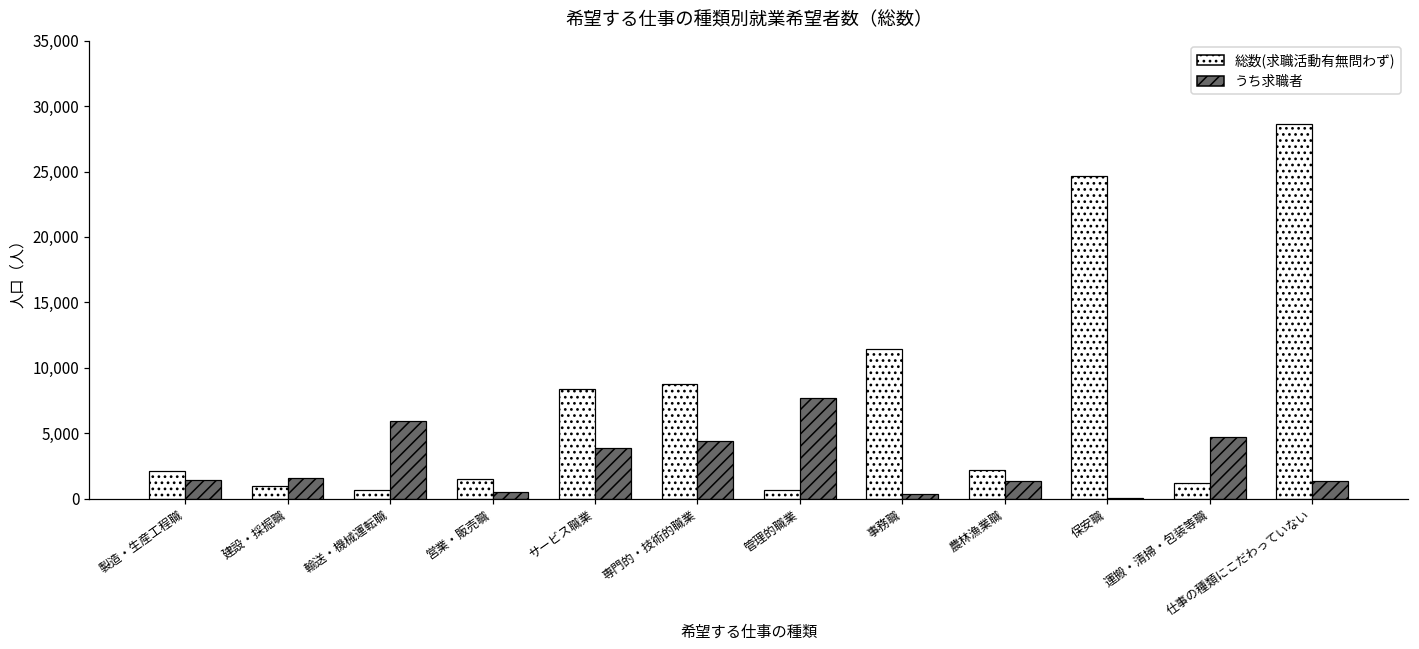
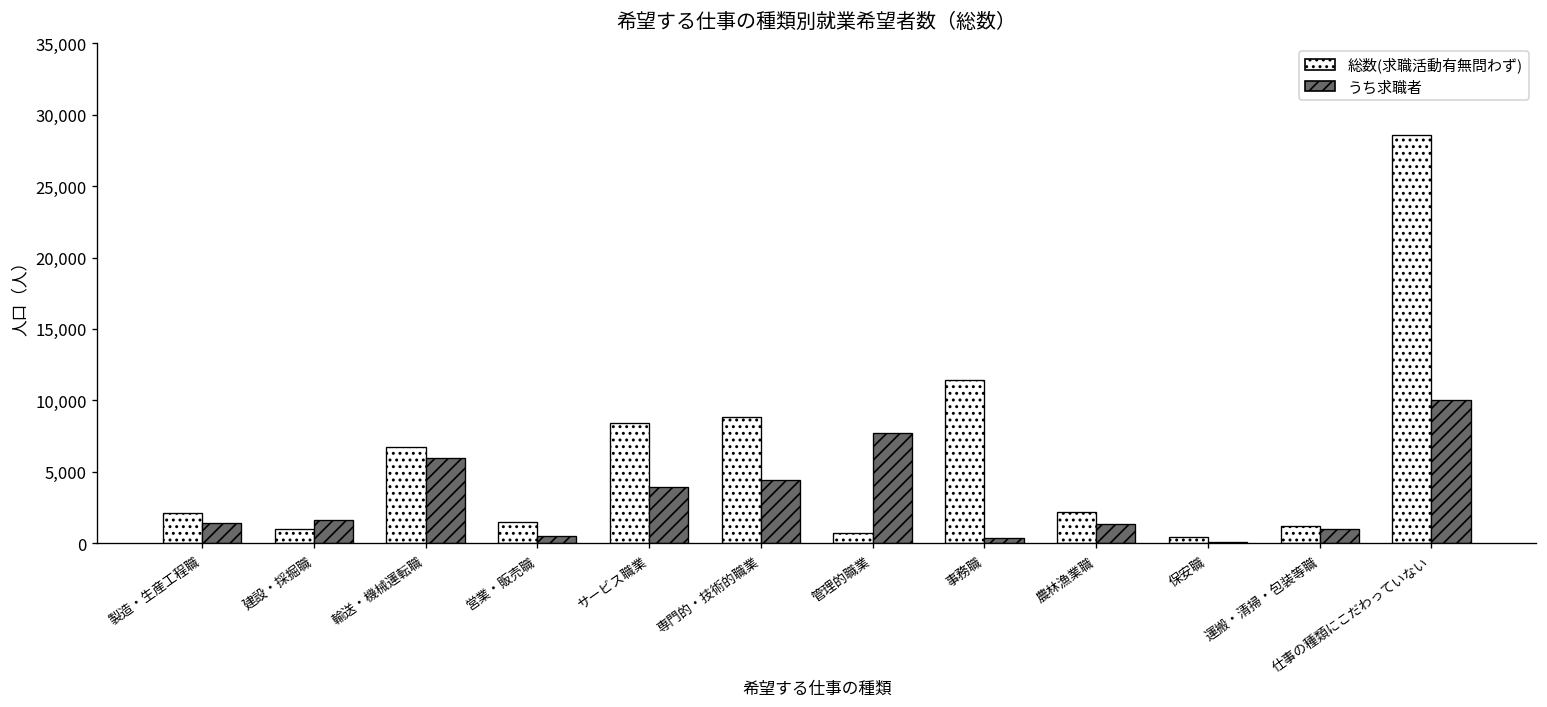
  {
    "総数(求職活動有無問わず)": {
      "製造・生産工程職": "2,100",
      "建設・採掘職": "1,000",
-     "輸送・機械運転職": "700",
+     "輸送・機械運転職": "6,700",
      "営業・販売職": "1,500",
      "サービス職業": "8,400",
      "専門的・技術的職業": "8,800",
      "管理的職業": "700",
      "事務職": "11,400",
      "農林漁業職": "2,200",
-     "保安職": "24,700",
+     "保安職": "400",
      "運搬・清掃・包装等職": "1,200",
      "仕事の種類にこだわっていない": "28,600"
    },
    "うち求職者": {
      "製造・生産工程職": "1,400",
      "建設・採掘職": "1,600",
      "輸送・機械運転職": "6,000",
      "営業・販売職": "500",
      "サービス職業": "3,900",
      "専門的・技術的職業": "4,400",
      "管理的職業": "7,700",
      "事務職": "400",
      "農林漁業職": "1,400",
-     "運搬・清掃・包装等職": "4,700",
-     "仕事の種類にこだわっていない": "1,300"
+     "運搬・清掃・包装等職": "1,000",
+     "仕事の種類にこだわっていない": "10,000"
    }
  }
